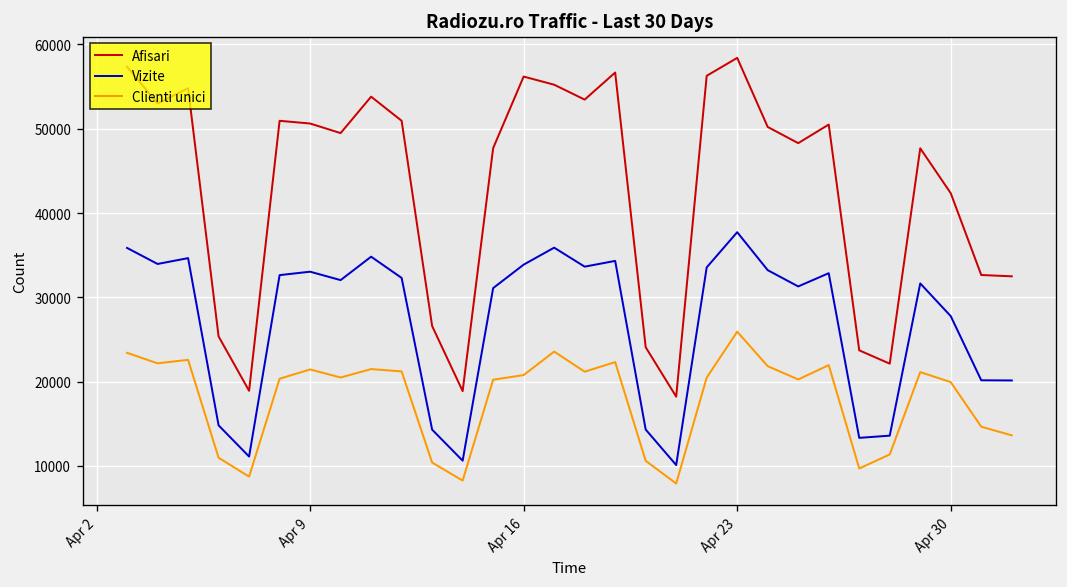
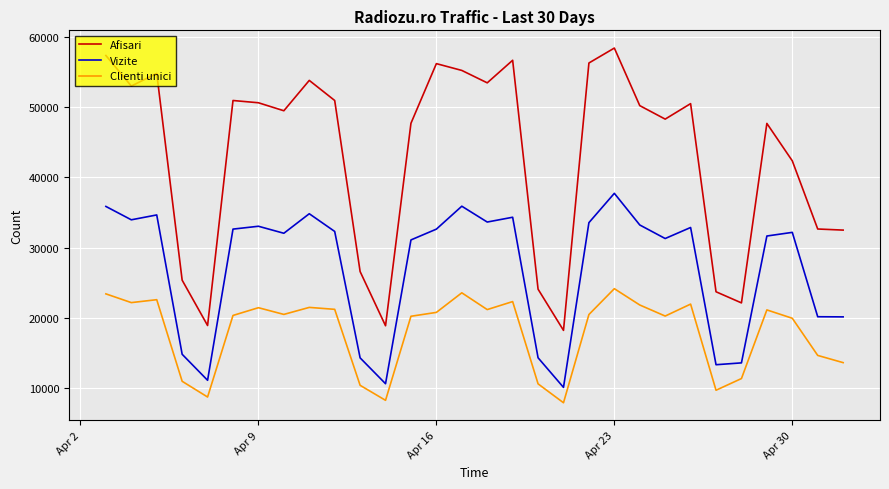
  {
    "Afisari": {
      "Apr 9": 51000,
      "Apr 16": 56000,
      "Apr 23": 58000,
      "Apr 30": 42000
    },
    "Vizite": {
      "Apr 9": 33000,
-     "Apr 16": 34000,
+     "Apr 16": 33000,
      "Apr 23": 38000,
-     "Apr 30": 28000
+     "Apr 30": 32000
    },
    "Clienti unici": {
      "Apr 9": 21000,
      "Apr 16": 21000,
-     "Apr 23": 26000,
+     "Apr 23": 24000,
      "Apr 30": 20000
    }
  }
